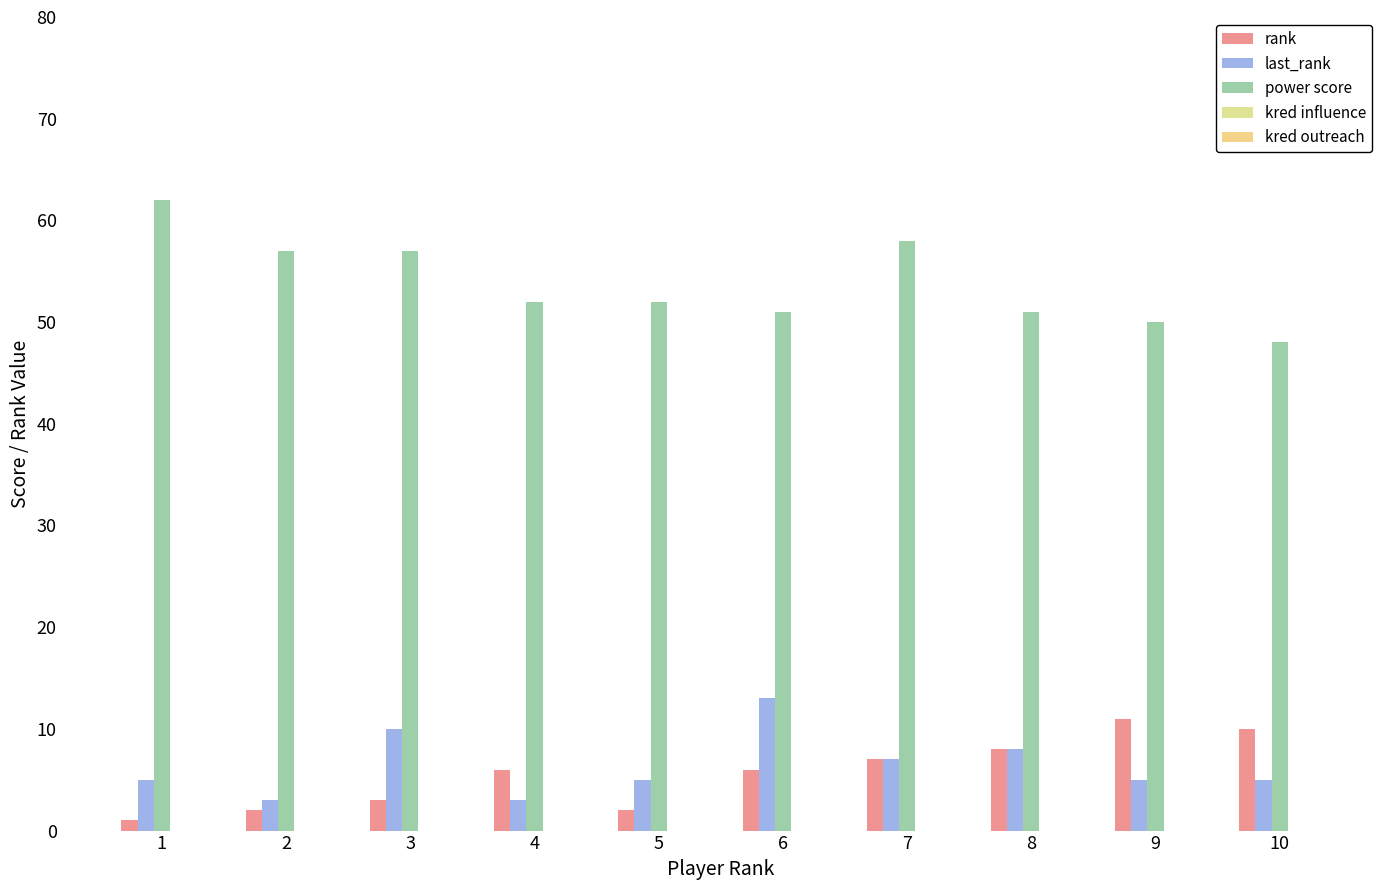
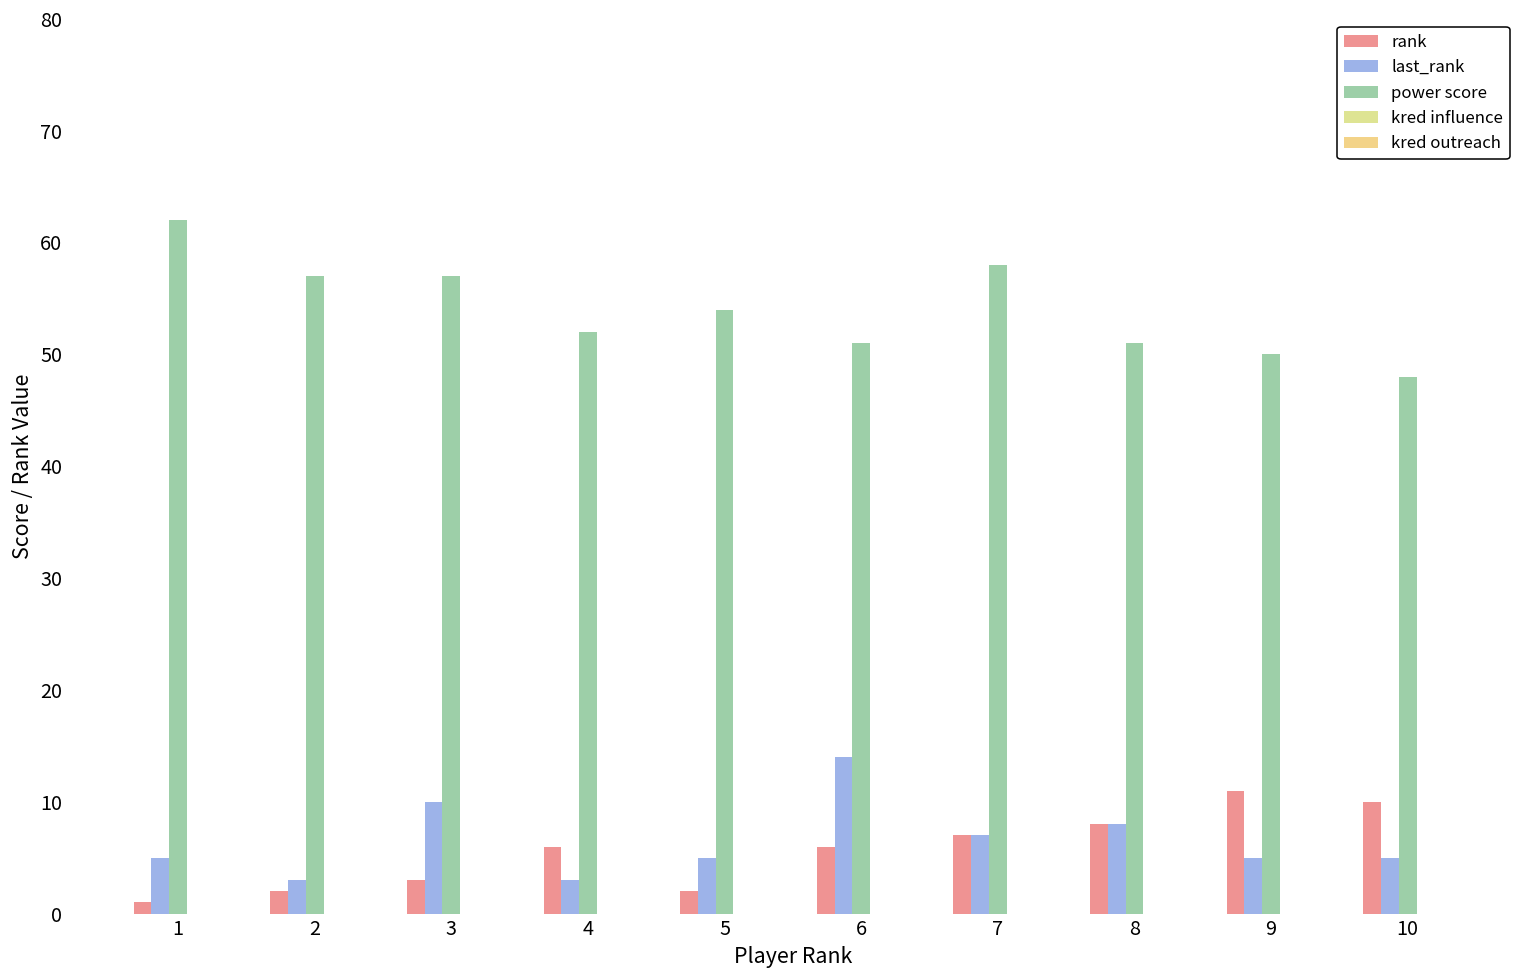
  {
    "rank": {
      "1": 1,
      "2": 2,
      "3": 3,
      "4": 6,
      "5": 2,
      "6": 6,
      "7": 7,
      "8": 8,
      "9": 11,
      "10": 10
    },
    "last_rank": {
      "1": 5,
      "2": 3,
      "3": 10,
      "4": 3,
      "5": 5,
-     "6": 13,
+     "6": 14,
      "7": 7,
      "8": 8,
      "9": 5,
      "10": 5
    },
    "power score": {
      "1": 62,
      "2": 57,
      "3": 57,
      "4": 52,
-     "5": 52,
+     "5": 54,
      "6": 51,
      "7": 58,
      "8": 51,
      "9": 50,
      "10": 48
    }
  }
